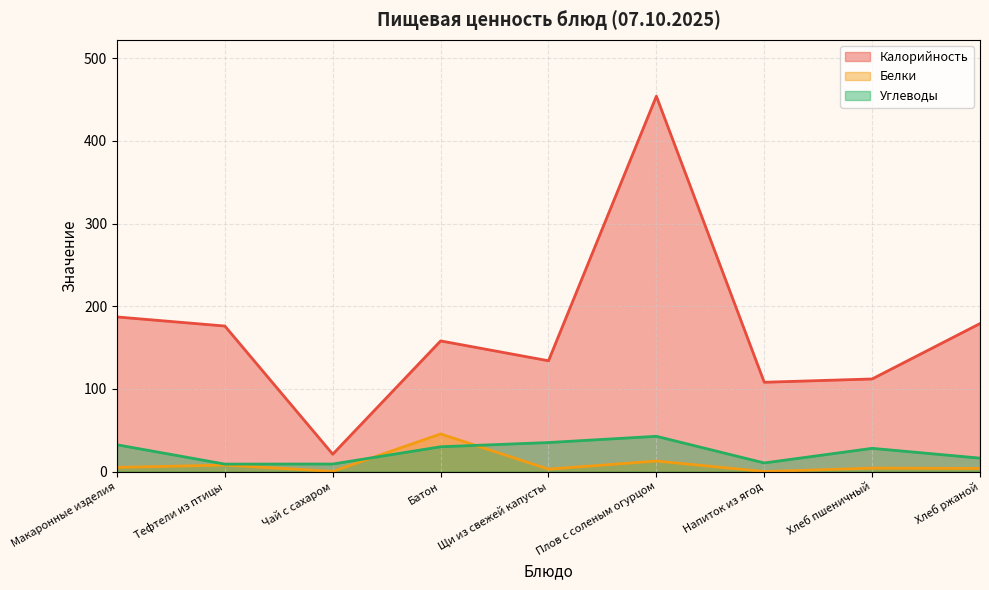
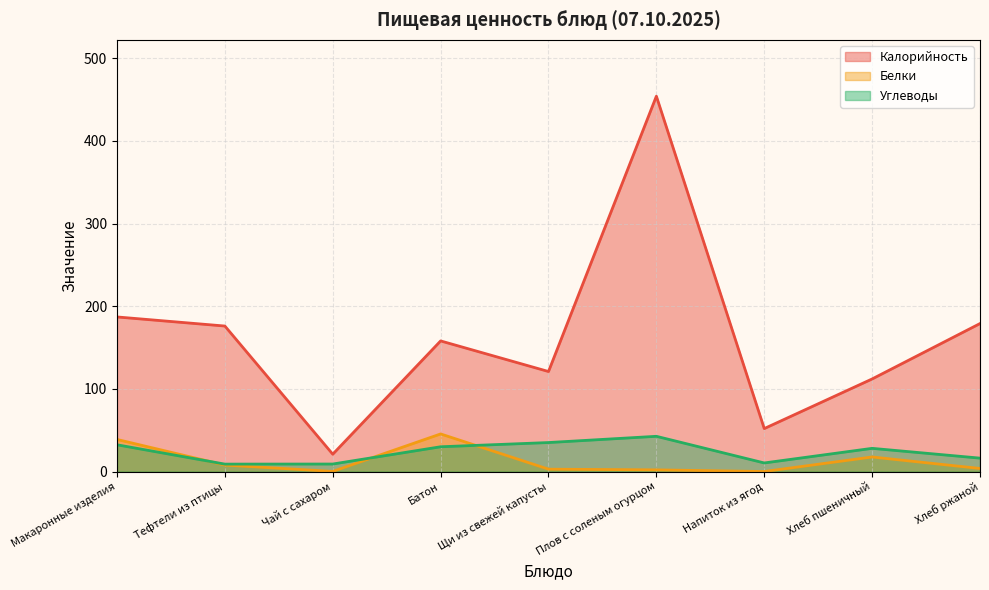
  {
    "Калорийность": {
      "Макаронные изделия": 190,
      "Тефтели из птицы": 180,
      "Чай с сахаром": 20,
      "Батон": 160,
-     "Щи из свежей капусты": 130,
+     "Щи из свежей капусты": 120,
      "Плов с соленым огурцом": 450,
-     "Напиток из ягод": 110,
+     "Напиток из ягод": 50,
      "Хлеб пшеничный": 110,
      "Хлеб ржаной": 180
    },
    "Белки": {
-     "Макаронные изделия": 10,
+     "Макаронные изделия": 40,
      "Чай с сахаром": 0,
      "Батон": 50,
      "Щи из свежей капусты": 0,
-     "Плов с соленым огурцом": 10,
+     "Плов с соленым огурцом": 0,
      "Напиток из ягод": 0,
-     "Хлеб пшеничный": 0,
+     "Хлеб пшеничный": 20,
      "Хлеб ржаной": 0
    },
    "Углеводы": {
      "Макаронные изделия": 30,
      "Чай с сахаром": 10,
      "Батон": 30,
      "Щи из свежей капусты": 40,
      "Плов с соленым огурцом": 40,
      "Напиток из ягод": 10,
      "Хлеб пшеничный": 30,
      "Хлеб ржаной": 20
    }
  }
